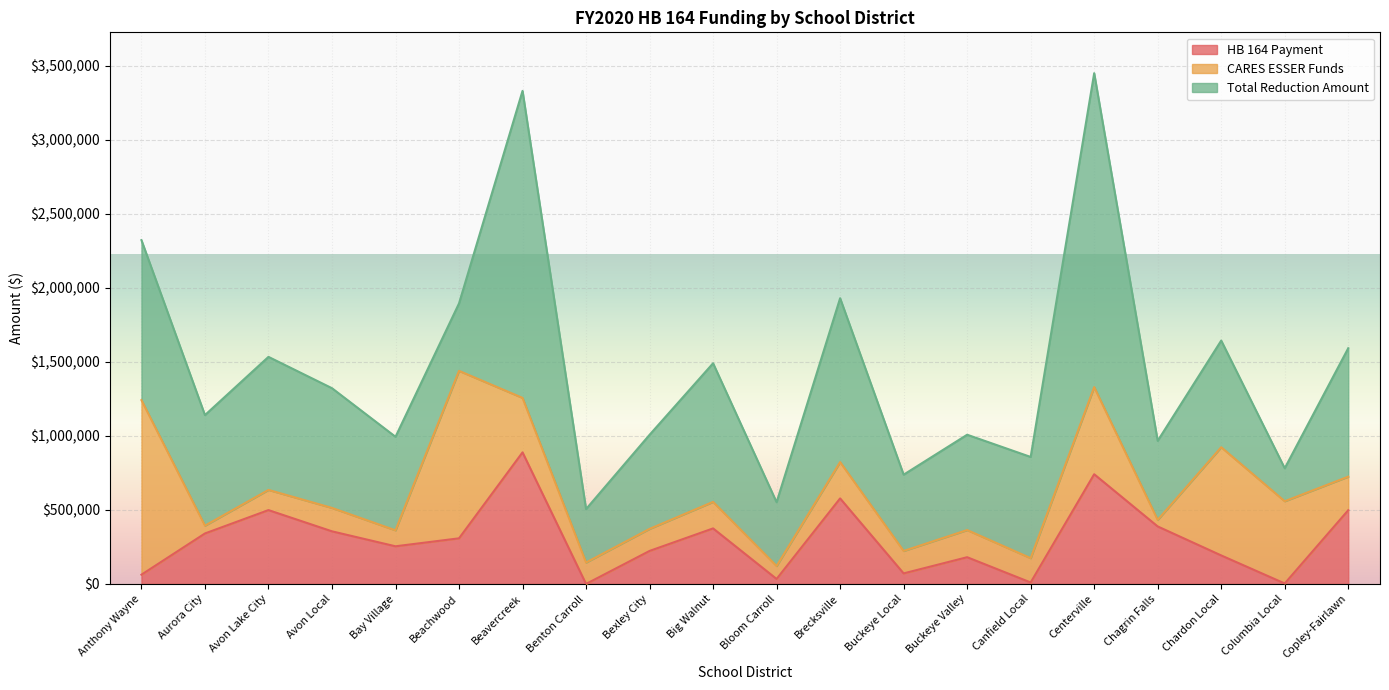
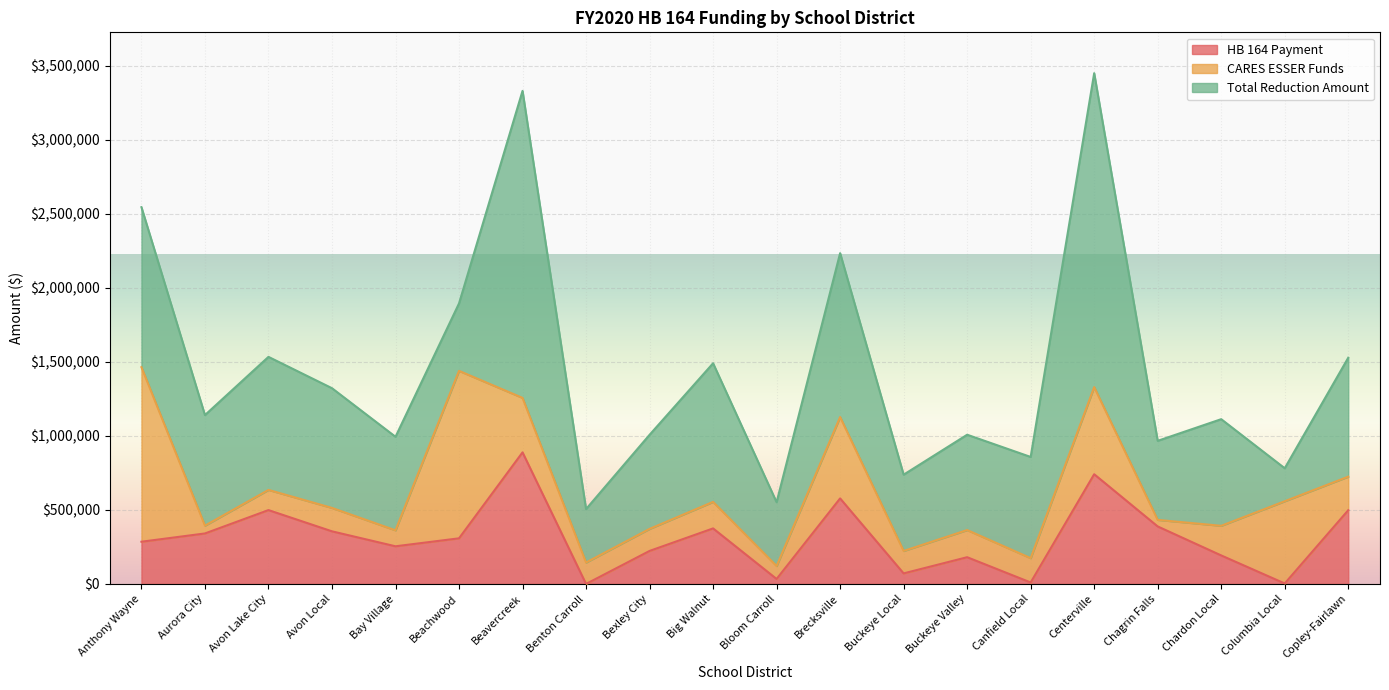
  {
    "HB 164 Payment": {
-     "Anthony Wayne": "$60,000",
+     "Anthony Wayne": "$290,000",
      "Aurora City": "$340,000",
      "Avon Lake City": "$500,000",
      "Avon Local": "$360,000",
      "Bay Village": "$250,000",
      "Beachwood": "$310,000",
      "Beavercreek": "$890,000",
      "Benton Carroll": "$0",
      "Bexley City": "$220,000",
      "Big Walnut": "$380,000",
      "Bloom Carroll": "$30,000",
      "Brecksville": "$580,000",
      "Buckeye Local": "$70,000",
      "Buckeye Valley": "$180,000",
      "Canfield Local": "$10,000",
      "Centerville": "$740,000",
      "Chagrin Falls": "$390,000",
      "Chardon Local": "$190,000",
      "Columbia Local": "$0",
      "Copley-Fairlawn": "$500,000"
    },
    "CARES ESSER Funds": {
      "Anthony Wayne": "$1,180,000",
      "Aurora City": "$50,000",
      "Avon Lake City": "$140,000",
      "Avon Local": "$160,000",
      "Bay Village": "$110,000",
      "Beachwood": "$1,130,000",
      "Beavercreek": "$370,000",
      "Benton Carroll": "$140,000",
      "Bexley City": "$150,000",
      "Big Walnut": "$180,000",
      "Bloom Carroll": "$90,000",
-     "Brecksville": "$250,000",
+     "Brecksville": "$550,000",
      "Buckeye Local": "$150,000",
      "Buckeye Valley": "$180,000",
      "Canfield Local": "$160,000",
      "Centerville": "$590,000",
      "Chagrin Falls": "$40,000",
-     "Chardon Local": "$730,000",
+     "Chardon Local": "$200,000",
      "Columbia Local": "$560,000",
      "Copley-Fairlawn": "$230,000"
    },
    "Total Reduction Amount": {
      "Anthony Wayne": "$1,080,000",
      "Aurora City": "$750,000",
      "Avon Lake City": "$900,000",
      "Avon Local": "$810,000",
      "Bay Village": "$630,000",
      "Beachwood": "$460,000",
      "Beavercreek": "$2,070,000",
      "Benton Carroll": "$360,000",
      "Bexley City": "$640,000",
      "Big Walnut": "$940,000",
      "Bloom Carroll": "$430,000",
      "Brecksville": "$1,110,000",
      "Buckeye Local": "$520,000",
      "Buckeye Valley": "$640,000",
      "Canfield Local": "$680,000",
      "Centerville": "$2,120,000",
      "Chagrin Falls": "$530,000",
      "Chardon Local": "$720,000",
      "Columbia Local": "$220,000",
-     "Copley-Fairlawn": "$870,000"
+     "Copley-Fairlawn": "$800,000"
    }
  }
